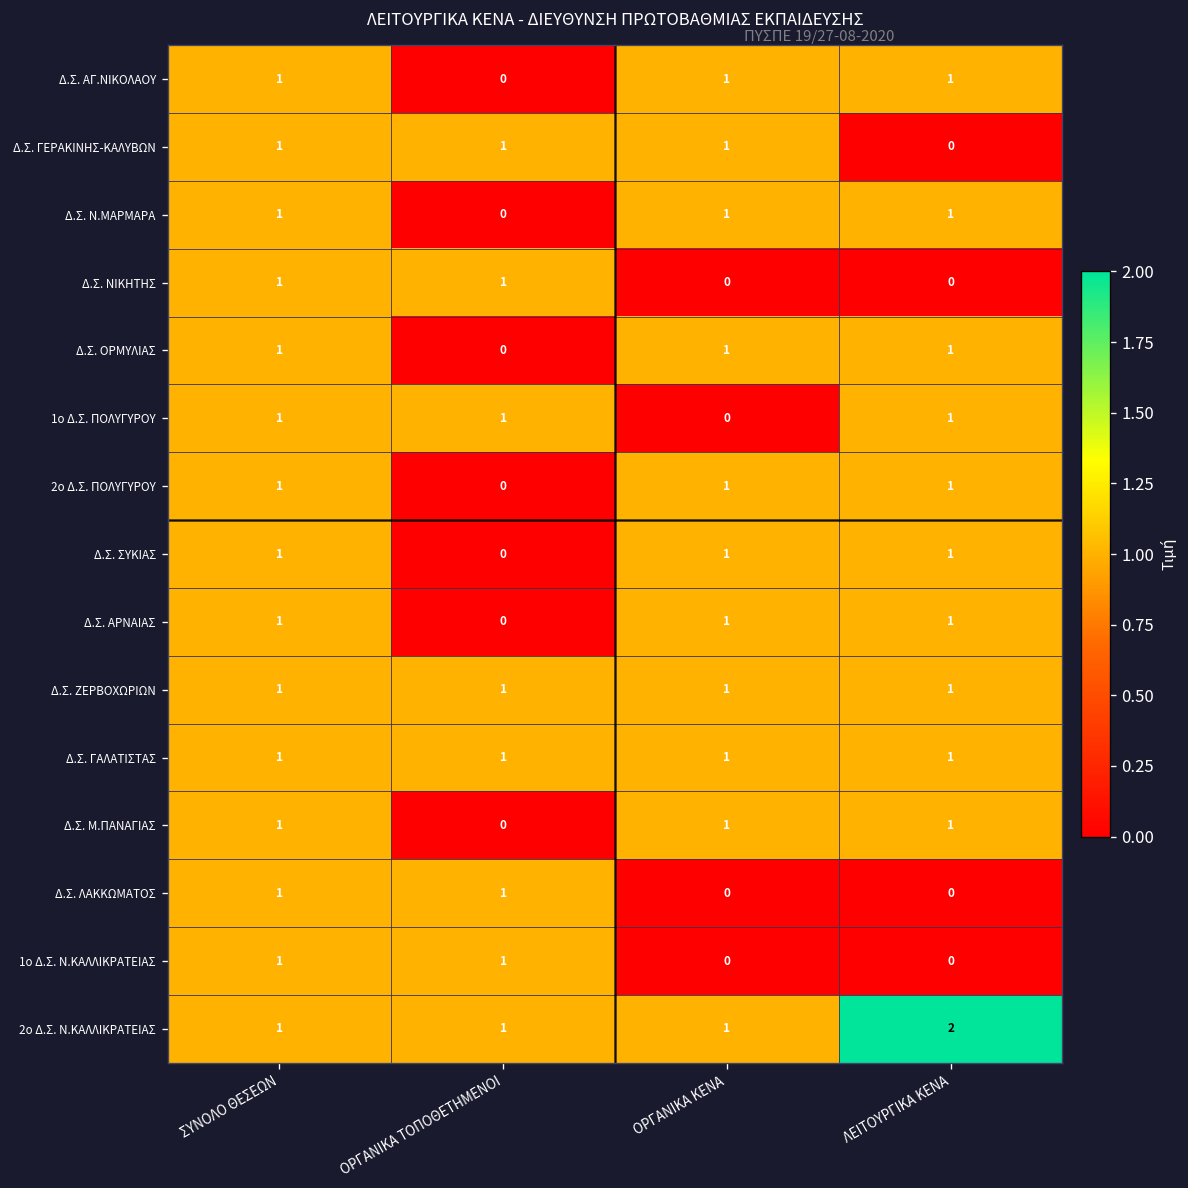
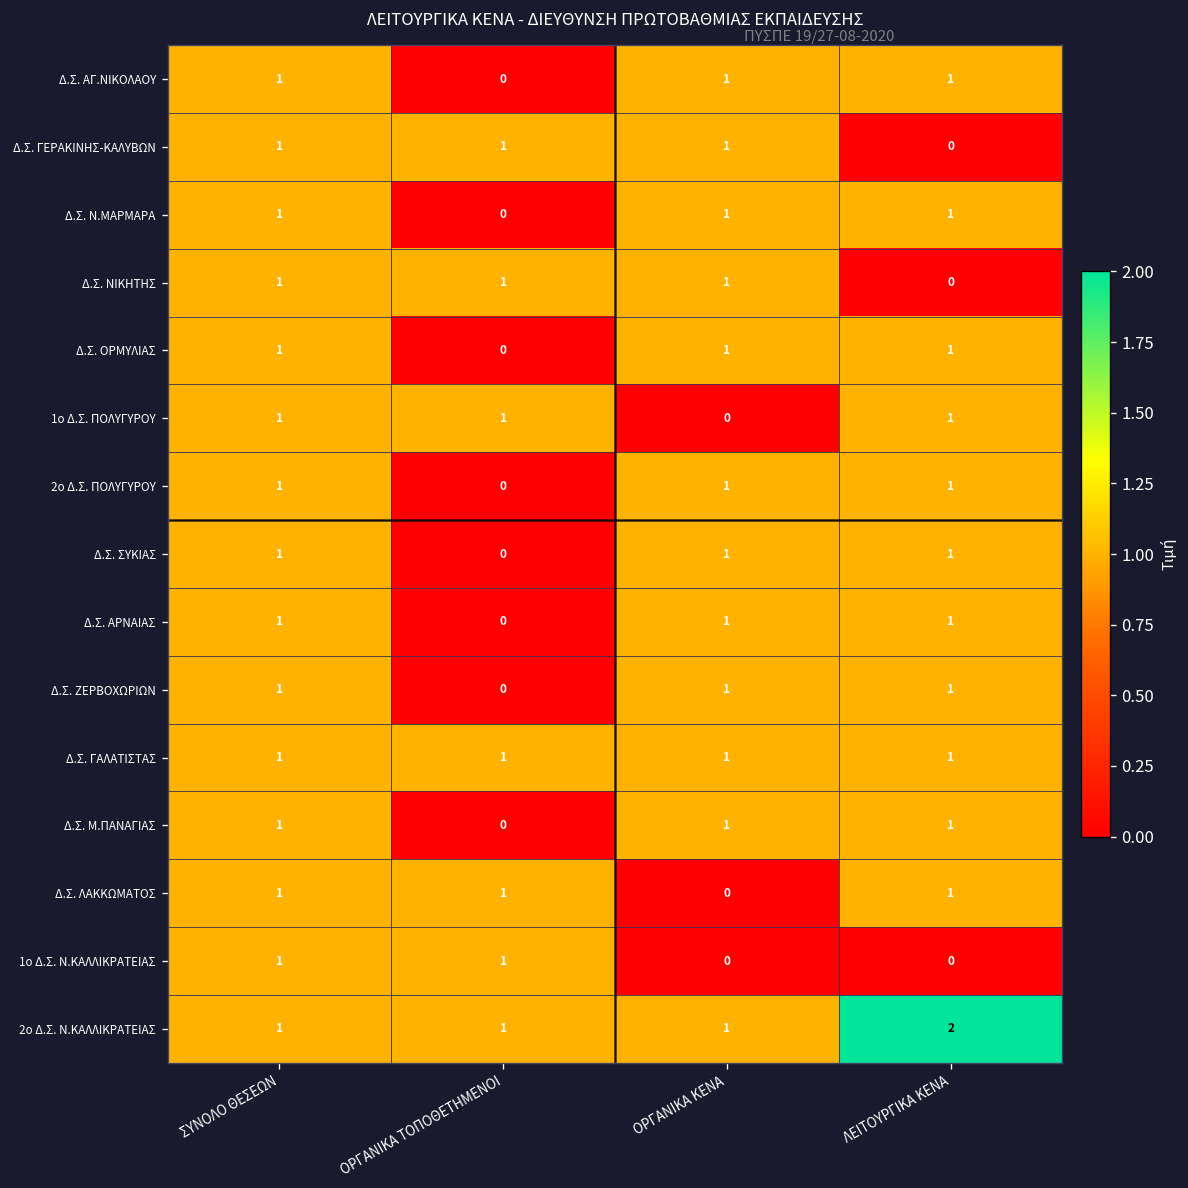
  {
    "Δ.Σ. ΑΓ.ΝΙΚΟΛΑΟΥ": {
      "ΣΥΝΟΛΟ ΘΕΣΕΩΝ": 1,
      "ΟΡΓΑΝΙΚΑ ΤΟΠΟΘΕΤΗΜΕΝΟΙ": 0,
      "ΟΡΓΑΝΙΚΑ ΚΕΝΑ": 1,
      "ΛΕΙΤΟΥΡΓΙΚΑ ΚΕΝΑ": 1
    },
    "Δ.Σ. ΓΕΡΑΚΙΝΗΣ-ΚΑΛΥΒΩΝ": {
      "ΣΥΝΟΛΟ ΘΕΣΕΩΝ": 1,
      "ΟΡΓΑΝΙΚΑ ΤΟΠΟΘΕΤΗΜΕΝΟΙ": 1,
      "ΟΡΓΑΝΙΚΑ ΚΕΝΑ": 1,
      "ΛΕΙΤΟΥΡΓΙΚΑ ΚΕΝΑ": 0
    },
    "Δ.Σ. Ν.ΜΑΡΜΑΡΑ": {
      "ΣΥΝΟΛΟ ΘΕΣΕΩΝ": 1,
      "ΟΡΓΑΝΙΚΑ ΤΟΠΟΘΕΤΗΜΕΝΟΙ": 0,
      "ΟΡΓΑΝΙΚΑ ΚΕΝΑ": 1,
      "ΛΕΙΤΟΥΡΓΙΚΑ ΚΕΝΑ": 1
    },
    "Δ.Σ. ΝΙΚΗΤΗΣ": {
      "ΣΥΝΟΛΟ ΘΕΣΕΩΝ": 1,
      "ΟΡΓΑΝΙΚΑ ΤΟΠΟΘΕΤΗΜΕΝΟΙ": 1,
-     "ΟΡΓΑΝΙΚΑ ΚΕΝΑ": 0,
+     "ΟΡΓΑΝΙΚΑ ΚΕΝΑ": 1,
      "ΛΕΙΤΟΥΡΓΙΚΑ ΚΕΝΑ": 0
    },
    "Δ.Σ. ΟΡΜΥΛΙΑΣ": {
      "ΣΥΝΟΛΟ ΘΕΣΕΩΝ": 1,
      "ΟΡΓΑΝΙΚΑ ΤΟΠΟΘΕΤΗΜΕΝΟΙ": 0,
      "ΟΡΓΑΝΙΚΑ ΚΕΝΑ": 1,
      "ΛΕΙΤΟΥΡΓΙΚΑ ΚΕΝΑ": 1
    },
    "1ο Δ.Σ. ΠΟΛΥΓΥΡΟΥ": {
      "ΣΥΝΟΛΟ ΘΕΣΕΩΝ": 1,
      "ΟΡΓΑΝΙΚΑ ΤΟΠΟΘΕΤΗΜΕΝΟΙ": 1,
      "ΟΡΓΑΝΙΚΑ ΚΕΝΑ": 0,
      "ΛΕΙΤΟΥΡΓΙΚΑ ΚΕΝΑ": 1
    },
    "2ο Δ.Σ. ΠΟΛΥΓΥΡΟΥ": {
      "ΣΥΝΟΛΟ ΘΕΣΕΩΝ": 1,
      "ΟΡΓΑΝΙΚΑ ΤΟΠΟΘΕΤΗΜΕΝΟΙ": 0,
      "ΟΡΓΑΝΙΚΑ ΚΕΝΑ": 1,
      "ΛΕΙΤΟΥΡΓΙΚΑ ΚΕΝΑ": 1
    },
    "Δ.Σ. ΣΥΚΙΑΣ": {
      "ΣΥΝΟΛΟ ΘΕΣΕΩΝ": 1,
      "ΟΡΓΑΝΙΚΑ ΤΟΠΟΘΕΤΗΜΕΝΟΙ": 0,
      "ΟΡΓΑΝΙΚΑ ΚΕΝΑ": 1,
      "ΛΕΙΤΟΥΡΓΙΚΑ ΚΕΝΑ": 1
    },
    "Δ.Σ. ΑΡΝΑΙΑΣ": {
      "ΣΥΝΟΛΟ ΘΕΣΕΩΝ": 1,
      "ΟΡΓΑΝΙΚΑ ΤΟΠΟΘΕΤΗΜΕΝΟΙ": 0,
      "ΟΡΓΑΝΙΚΑ ΚΕΝΑ": 1,
      "ΛΕΙΤΟΥΡΓΙΚΑ ΚΕΝΑ": 1
    },
    "Δ.Σ. ΖΕΡΒΟΧΩΡΙΩΝ": {
      "ΣΥΝΟΛΟ ΘΕΣΕΩΝ": 1,
-     "ΟΡΓΑΝΙΚΑ ΤΟΠΟΘΕΤΗΜΕΝΟΙ": 1,
+     "ΟΡΓΑΝΙΚΑ ΤΟΠΟΘΕΤΗΜΕΝΟΙ": 0,
      "ΟΡΓΑΝΙΚΑ ΚΕΝΑ": 1,
      "ΛΕΙΤΟΥΡΓΙΚΑ ΚΕΝΑ": 1
    },
    "Δ.Σ. ΓΑΛΑΤΙΣΤΑΣ": {
      "ΣΥΝΟΛΟ ΘΕΣΕΩΝ": 1,
      "ΟΡΓΑΝΙΚΑ ΤΟΠΟΘΕΤΗΜΕΝΟΙ": 1,
      "ΟΡΓΑΝΙΚΑ ΚΕΝΑ": 1,
      "ΛΕΙΤΟΥΡΓΙΚΑ ΚΕΝΑ": 1
    },
    "Δ.Σ. Μ.ΠΑΝΑΓΙΑΣ": {
      "ΣΥΝΟΛΟ ΘΕΣΕΩΝ": 1,
      "ΟΡΓΑΝΙΚΑ ΤΟΠΟΘΕΤΗΜΕΝΟΙ": 0,
      "ΟΡΓΑΝΙΚΑ ΚΕΝΑ": 1,
      "ΛΕΙΤΟΥΡΓΙΚΑ ΚΕΝΑ": 1
    },
    "Δ.Σ. ΛΑΚΚΩΜΑΤΟΣ": {
      "ΣΥΝΟΛΟ ΘΕΣΕΩΝ": 1,
      "ΟΡΓΑΝΙΚΑ ΤΟΠΟΘΕΤΗΜΕΝΟΙ": 1,
      "ΟΡΓΑΝΙΚΑ ΚΕΝΑ": 0,
-     "ΛΕΙΤΟΥΡΓΙΚΑ ΚΕΝΑ": 0
+     "ΛΕΙΤΟΥΡΓΙΚΑ ΚΕΝΑ": 1
    },
    "1ο Δ.Σ. Ν.ΚΑΛΛΙΚΡΑΤΕΙΑΣ": {
      "ΣΥΝΟΛΟ ΘΕΣΕΩΝ": 1,
      "ΟΡΓΑΝΙΚΑ ΤΟΠΟΘΕΤΗΜΕΝΟΙ": 1,
      "ΟΡΓΑΝΙΚΑ ΚΕΝΑ": 0,
      "ΛΕΙΤΟΥΡΓΙΚΑ ΚΕΝΑ": 0
    },
    "2ο Δ.Σ. Ν.ΚΑΛΛΙΚΡΑΤΕΙΑΣ": {
      "ΣΥΝΟΛΟ ΘΕΣΕΩΝ": 1,
      "ΟΡΓΑΝΙΚΑ ΤΟΠΟΘΕΤΗΜΕΝΟΙ": 1,
      "ΟΡΓΑΝΙΚΑ ΚΕΝΑ": 1,
      "ΛΕΙΤΟΥΡΓΙΚΑ ΚΕΝΑ": 2
    }
  }
